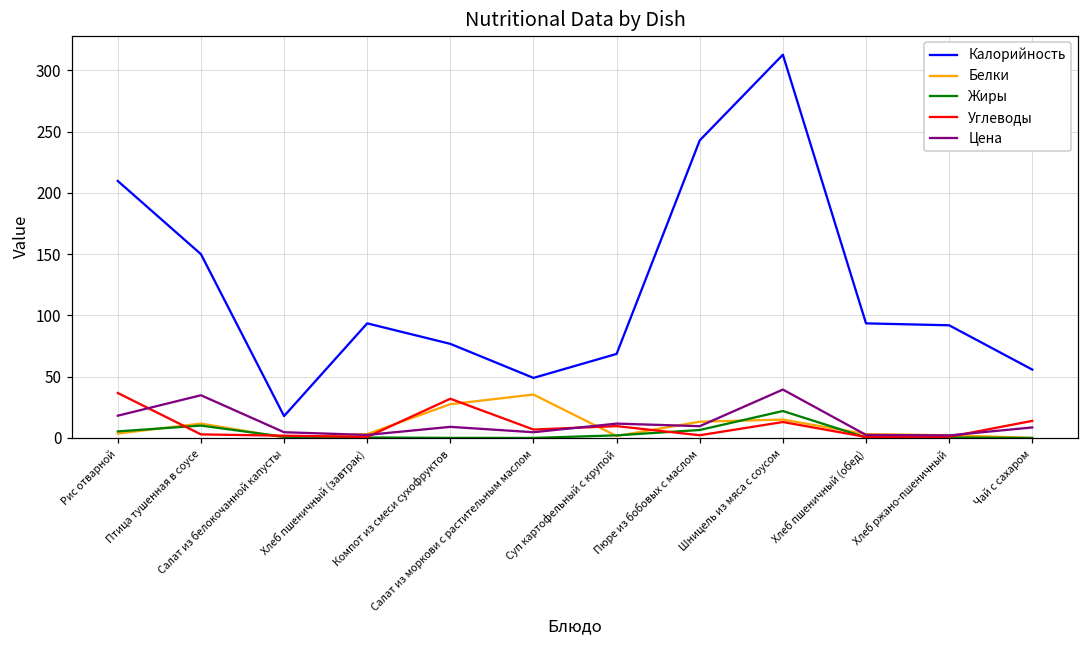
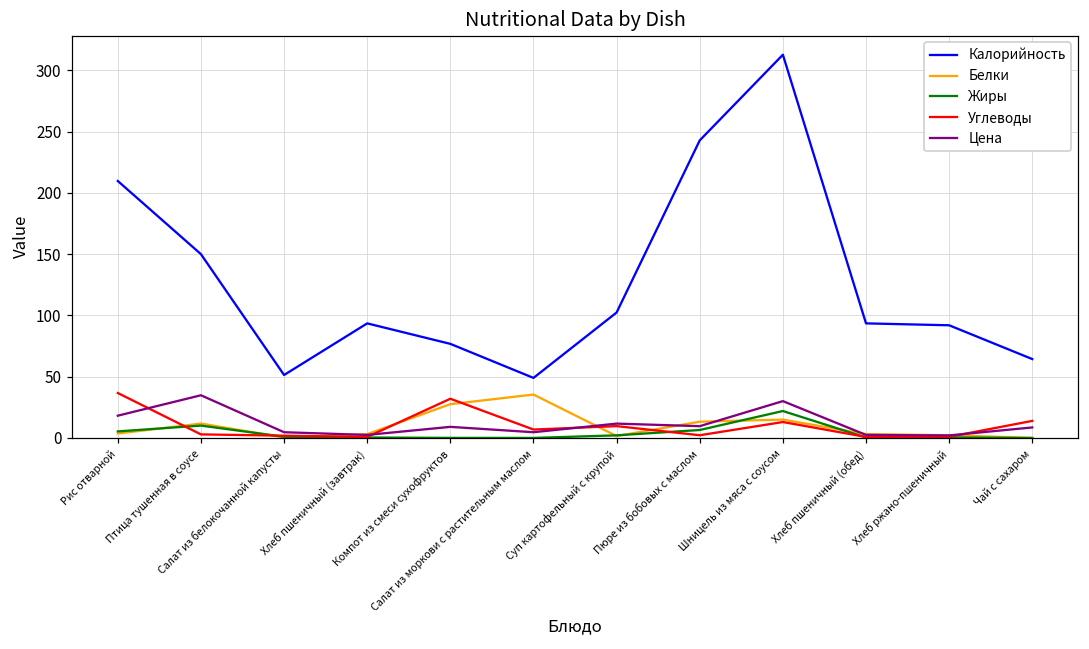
  {
    "Калорийность": {
      "Рис отварной": 210,
      "Птица тушенная в соусе": 150,
-     "Салат из белокочанной капусты": 18,
+     "Салат из белокочанной капусты": 51,
      "Хлеб пшеничный (завтрак)": 94,
      "Компот из смеси сухофруктов": 77,
      "Салат из моркови с растительным маслом": 49,
-     "Суп картофельный с крупой": 69,
+     "Суп картофельный с крупой": 102,
      "Пюре из бобовых с маслом": 243,
      "Шницель из мяса с соусом": 313,
      "Хлеб пшеничный (обед)": 94,
      "Хлеб ржано-пшеничный": 92,
-     "Чай с сахаром": 56
+     "Чай с сахаром": 64
    },
    "Белки": {
      "Компот из смеси сухофруктов": 28,
      "Салат из моркови с растительным маслом": 35,
      "Пюре из бобовых с маслом": 13
    },
    "Жиры": {
      "Компот из смеси сухофруктов": 0,
      "Салат из моркови с растительным маслом": 0,
      "Пюре из бобовых с маслом": 7,
      "Шницель из мяса с соусом": 22
    },
    "Углеводы": {
      "Рис отварной": 37,
      "Птица тушенная в соусе": 3,
      "Компот из смеси сухофруктов": 32,
      "Пюре из бобовых с маслом": 2,
      "Чай с сахаром": 14
    },
    "Цена": {
      "Рис отварной": 18,
      "Птица тушенная в соусе": 35,
      "Салат из белокочанной капусты": 5,
      "Компот из смеси сухофруктов": 9,
      "Пюре из бобовых с маслом": 10,
-     "Шницель из мяса с соусом": 40,
+     "Шницель из мяса с соусом": 30,
      "Чай с сахаром": 9
    }
  }
